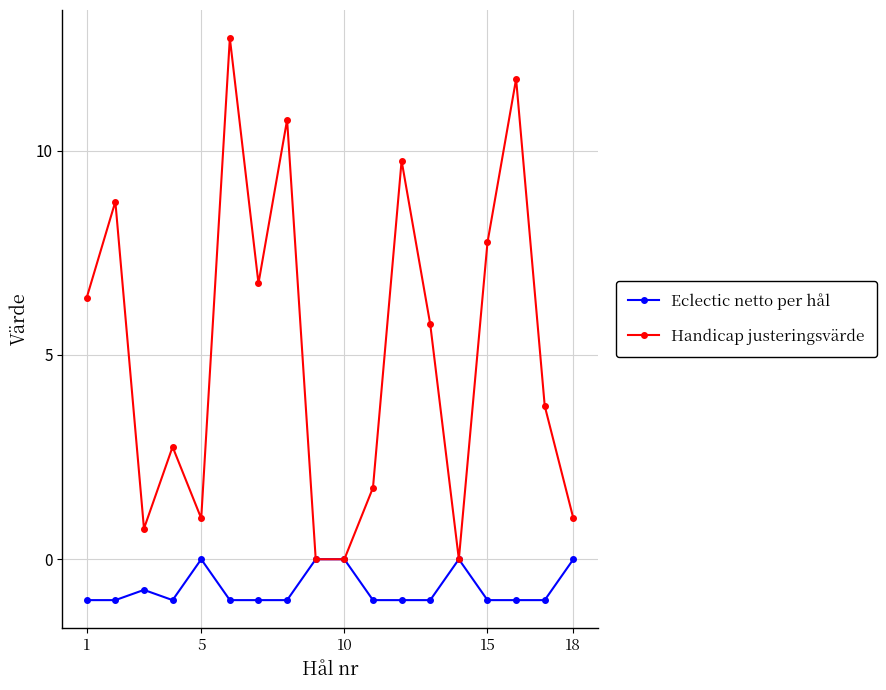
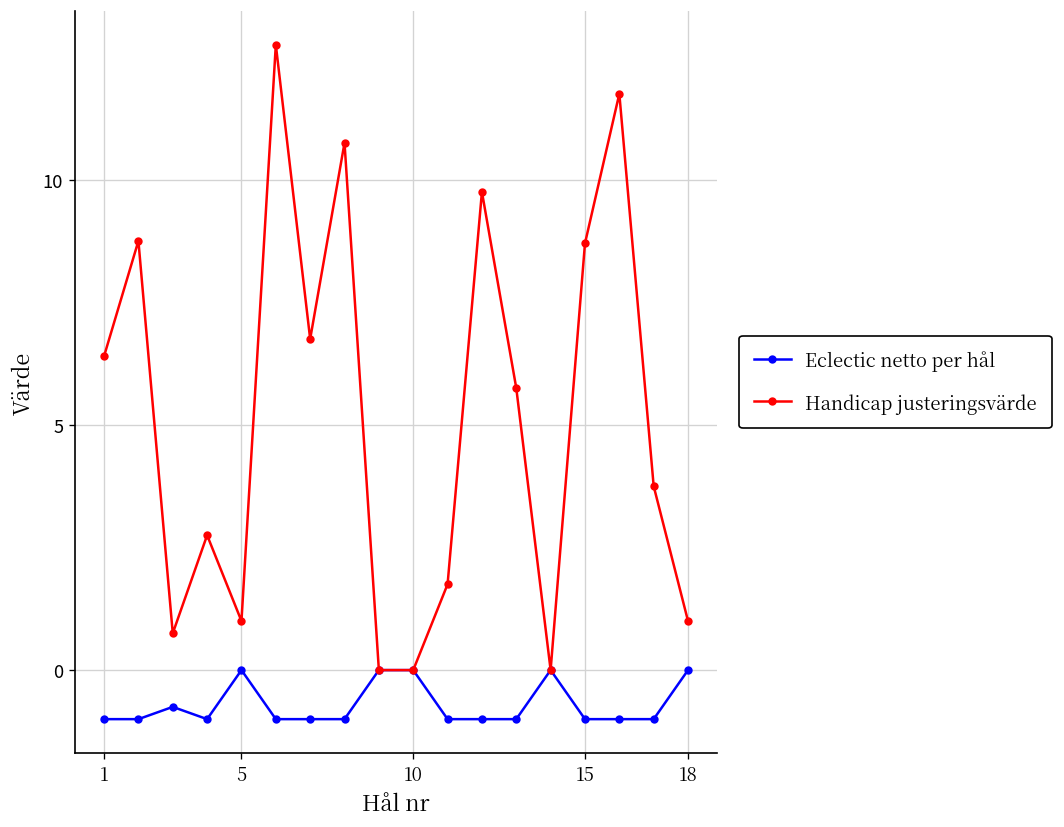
  {
    "Eclectic netto per hål": {
      "1": -1.0,
      "5": 0.0,
      "15": -1.0,
      "18": 0.0
    },
    "Handicap justeringsvärde": {
      "1": 6.4,
      "5": 1.0,
-     "15": 7.8,
+     "15": 8.7,
      "18": 1.0
    }
  }
